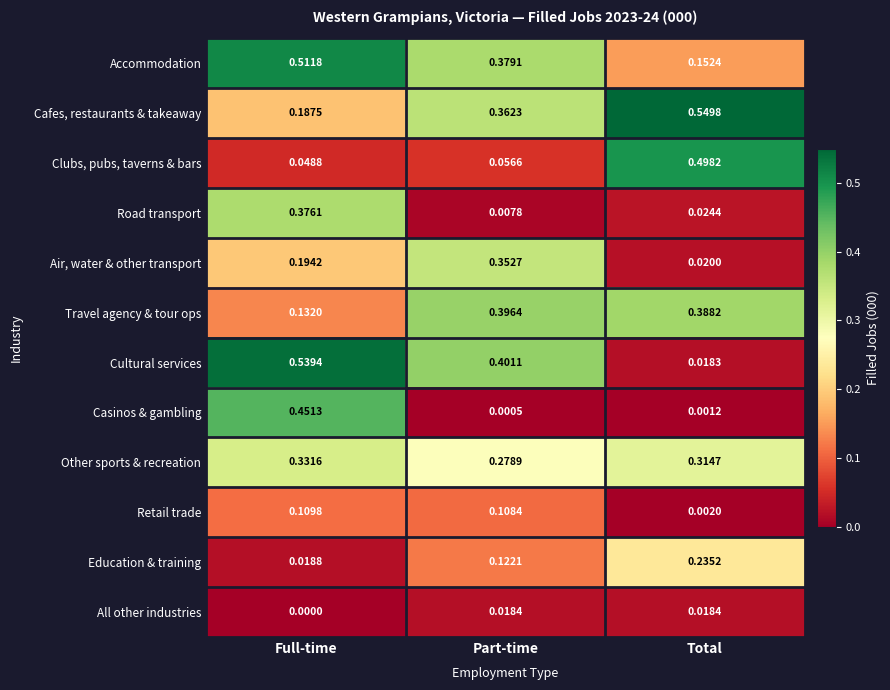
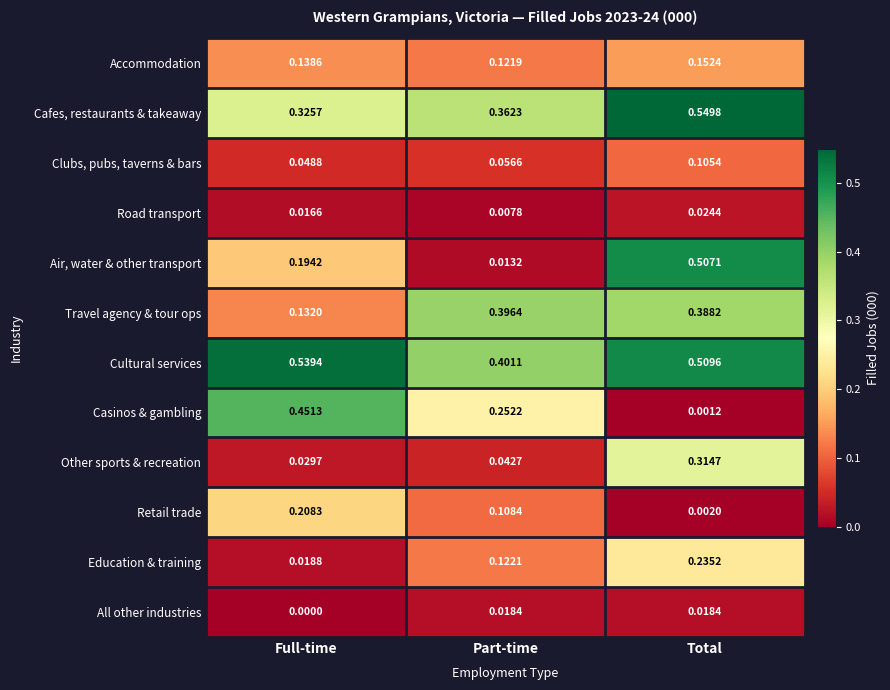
  {
    "Accommodation": {
-     "Full-time": 0.5118,
-     "Part-time": 0.3791,
+     "Full-time": 0.1386,
+     "Part-time": 0.1219,
      "Total": 0.1524
    },
    "Cafes, restaurants & takeaway": {
-     "Full-time": 0.1875,
+     "Full-time": 0.3257,
      "Part-time": 0.3623,
      "Total": 0.5498
    },
    "Clubs, pubs, taverns & bars": {
      "Full-time": 0.0488,
      "Part-time": 0.0566,
-     "Total": 0.4982
+     "Total": 0.1054
    },
    "Road transport": {
-     "Full-time": 0.3761,
+     "Full-time": 0.0166,
      "Part-time": 0.0078,
      "Total": 0.0244
    },
    "Air, water & other transport": {
      "Full-time": 0.1942,
-     "Part-time": 0.3527,
-     "Total": 0.0200
+     "Part-time": 0.0132,
+     "Total": 0.5071
    },
    "Travel agency & tour ops": {
      "Full-time": 0.1320,
      "Part-time": 0.3964,
      "Total": 0.3882
    },
    "Cultural services": {
      "Full-time": 0.5394,
      "Part-time": 0.4011,
-     "Total": 0.0183
+     "Total": 0.5096
    },
    "Casinos & gambling": {
      "Full-time": 0.4513,
-     "Part-time": 0.0005,
+     "Part-time": 0.2522,
      "Total": 0.0012
    },
    "Other sports & recreation": {
-     "Full-time": 0.3316,
-     "Part-time": 0.2789,
+     "Full-time": 0.0297,
+     "Part-time": 0.0427,
      "Total": 0.3147
    },
    "Retail trade": {
-     "Full-time": 0.1098,
+     "Full-time": 0.2083,
      "Part-time": 0.1084,
      "Total": 0.0020
    },
    "Education & training": {
      "Full-time": 0.0188,
      "Part-time": 0.1221,
      "Total": 0.2352
    },
    "All other industries": {
      "Full-time": 0.0000,
      "Part-time": 0.0184,
      "Total": 0.0184
    }
  }
